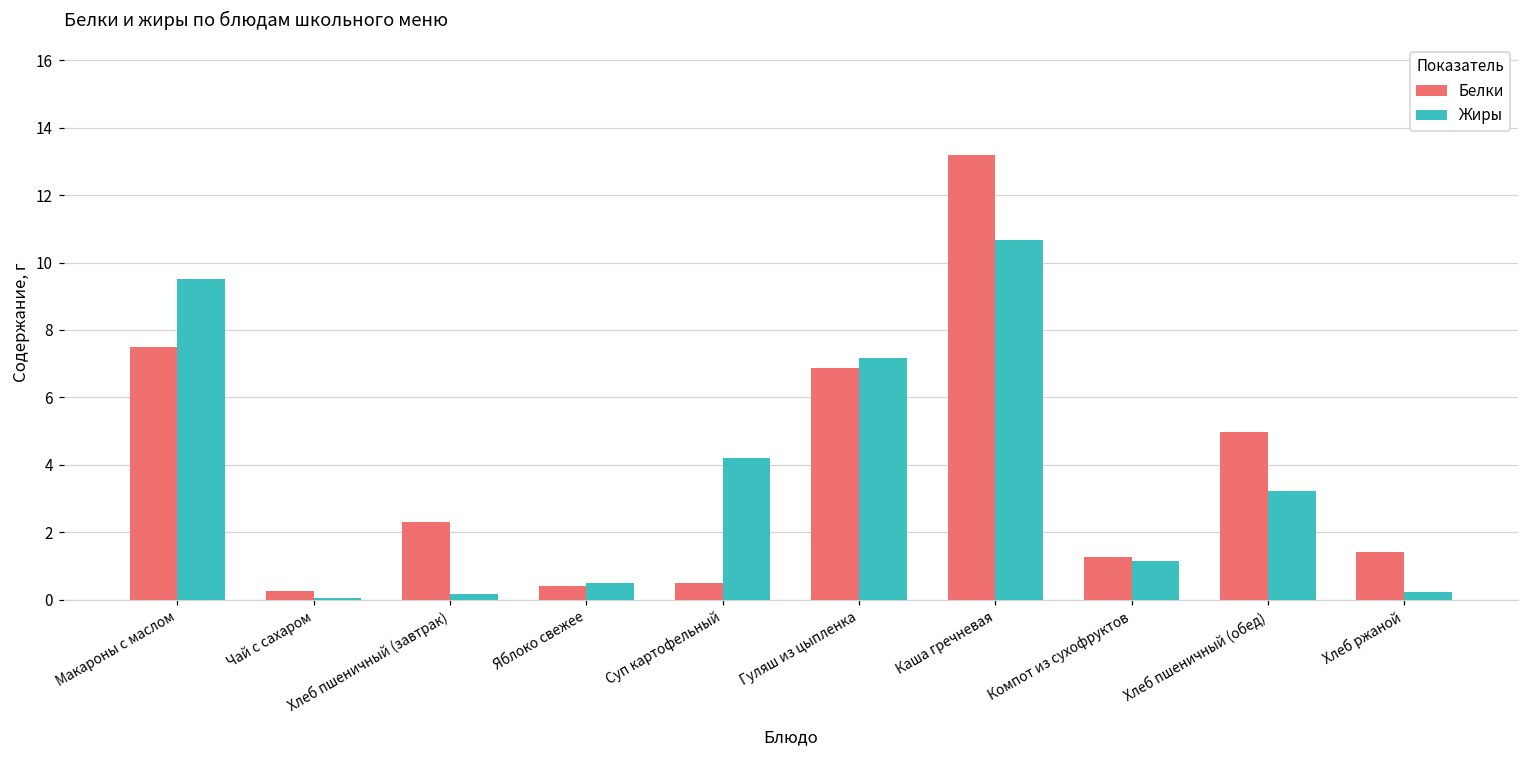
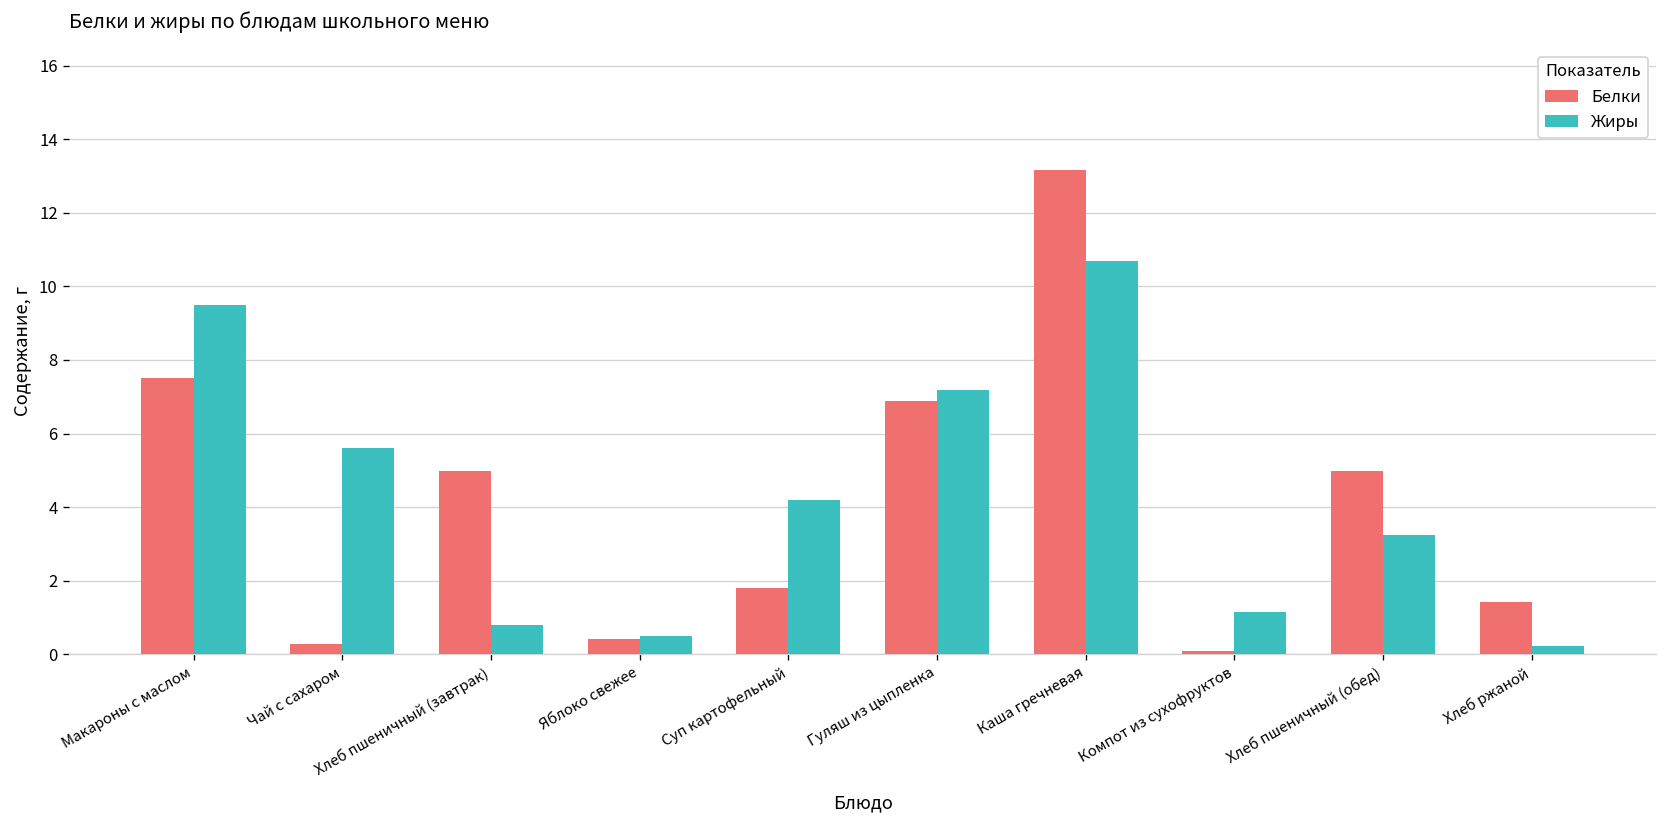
  {
    "Белки": {
      "Макароны с маслом": 7.5,
      "Чай с сахаром": 0.3,
-     "Хлеб пшеничный (завтрак)": 2.3,
+     "Хлеб пшеничный (завтрак)": 5.0,
      "Яблоко свежее": 0.4,
-     "Суп картофельный": 0.5,
+     "Суп картофельный": 1.8,
      "Гуляш из цыпленка": 6.9,
      "Каша гречневая": 13.2,
-     "Компот из сухофруктов": 1.3,
+     "Компот из сухофруктов": 0.1,
      "Хлеб пшеничный (обед)": 5.0,
      "Хлеб ржаной": 1.4
    },
    "Жиры": {
      "Макароны с маслом": 9.5,
-     "Чай с сахаром": 0.1,
-     "Хлеб пшеничный (завтрак)": 0.2,
+     "Чай с сахаром": 5.6,
+     "Хлеб пшеничный (завтрак)": 0.8,
      "Яблоко свежее": 0.5,
      "Суп картофельный": 4.2,
      "Гуляш из цыпленка": 7.2,
      "Каша гречневая": 10.7,
      "Компот из сухофруктов": 1.1,
      "Хлеб пшеничный (обед)": 3.2,
      "Хлеб ржаной": 0.2
    }
  }
